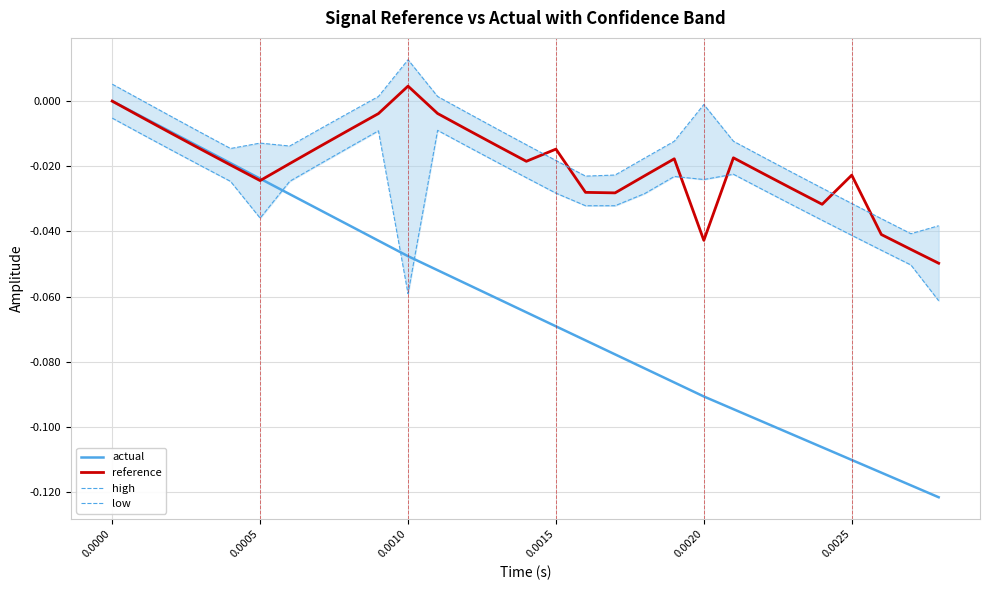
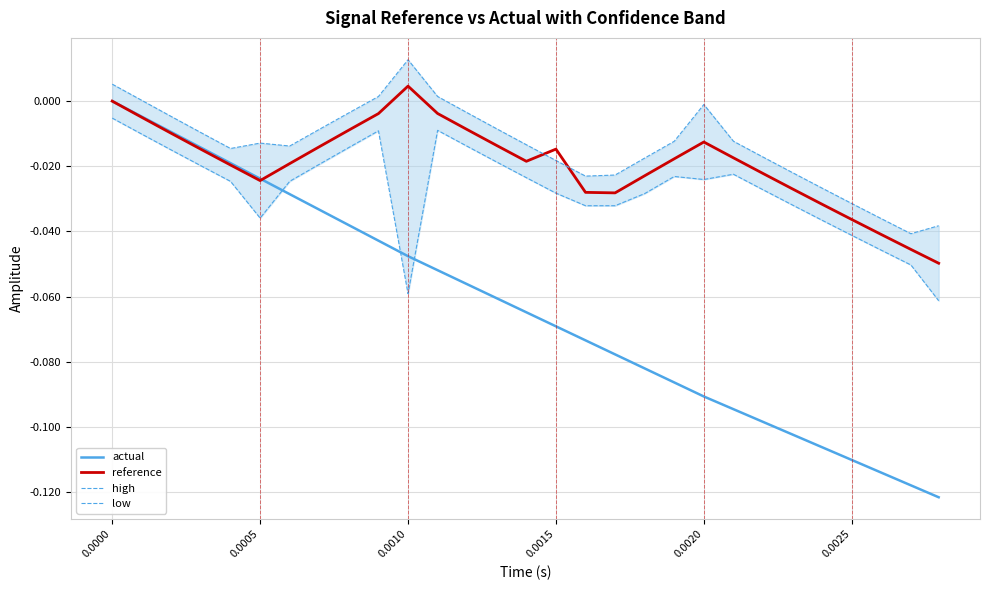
  {
    "reference": {
      "0.0010": 0.005,
      "0.0015": -0.015,
-     "0.0020": -0.043,
-     "0.0025": -0.023
+     "0.0020": -0.013,
+     "0.0025": -0.036
    }
  }
